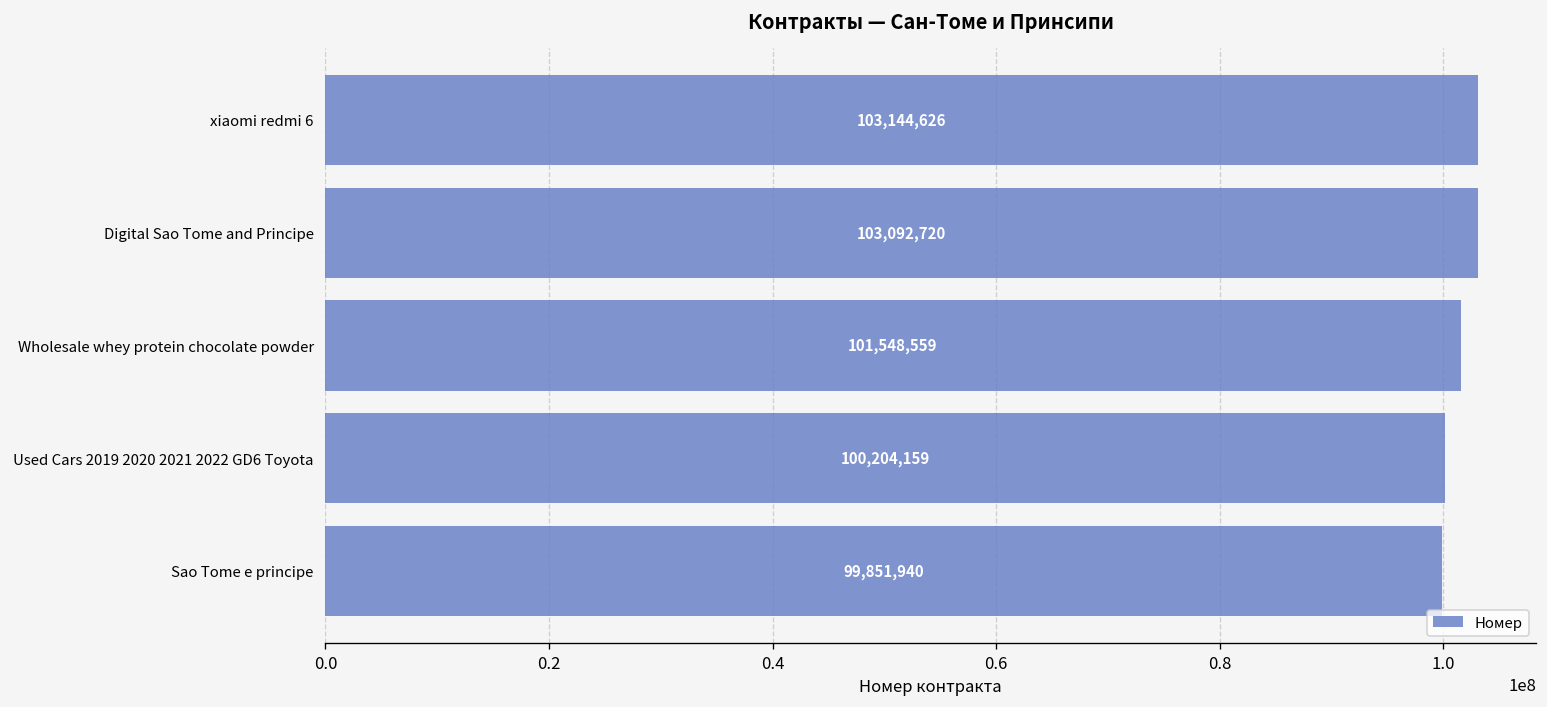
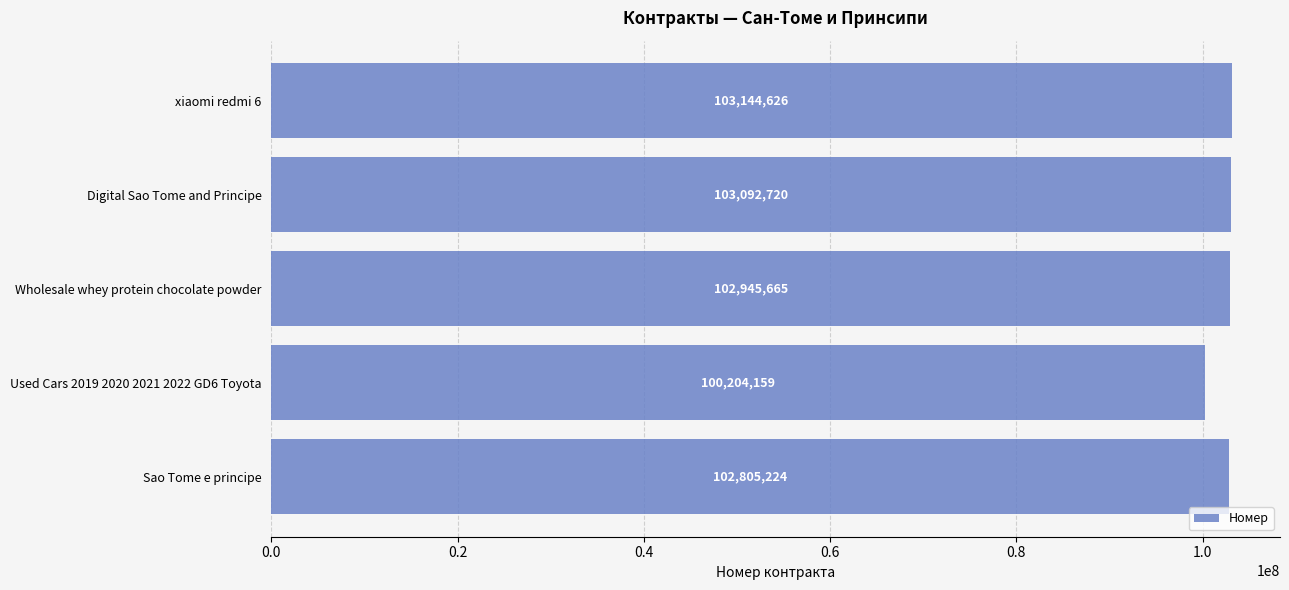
  {
    "xiaomi redmi 6": "103,144,626",
    "Digital Sao Tome and Principe": "103,092,720",
-   "Wholesale whey protein chocolate powder": "101,548,559",
+   "Wholesale whey protein chocolate powder": "102,945,665",
    "Used Cars 2019 2020 2021 2022 GD6 Toyota": "100,204,159",
-   "Sao Tome e principe": "99,851,940"
+   "Sao Tome e principe": "102,805,224"
  }
